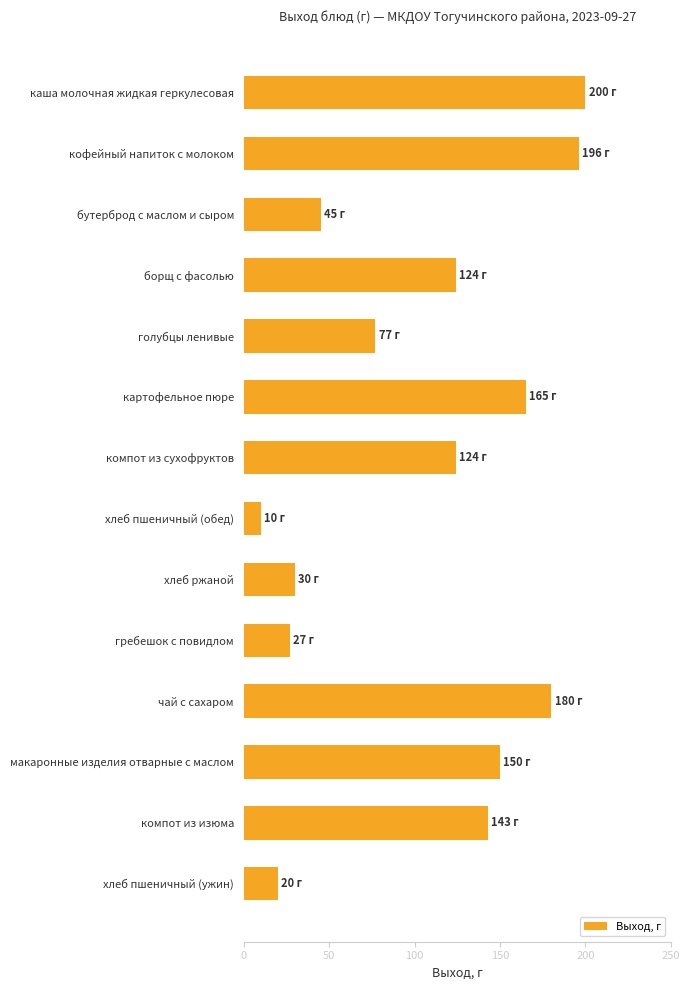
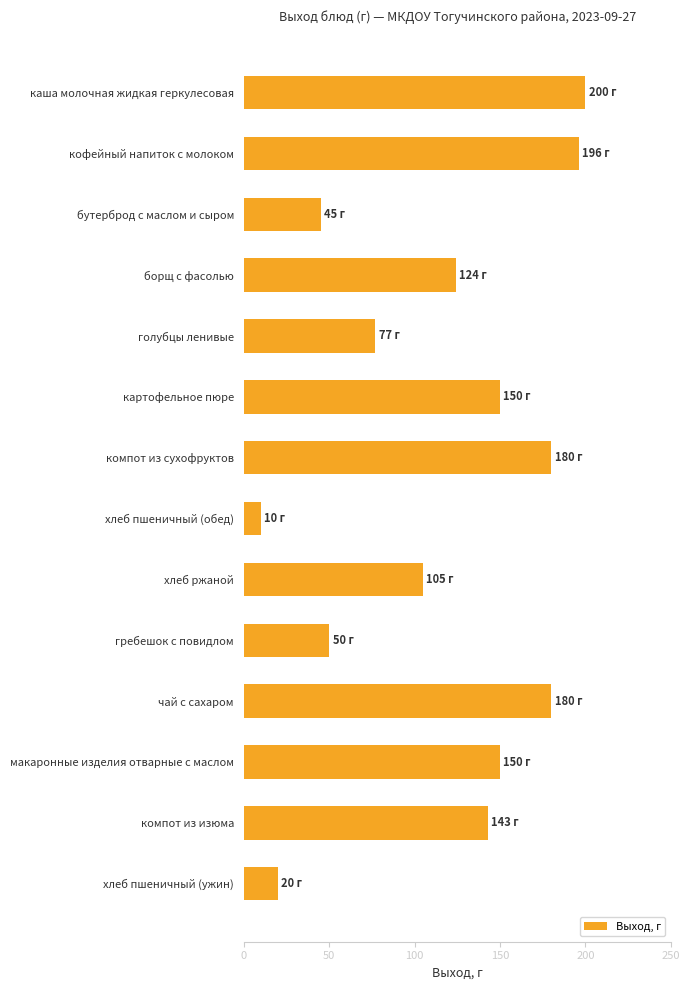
  {
    "каша молочная жидкая геркулесовая": 200,
    "кофейный напиток с молоком": 196,
    "бутерброд с маслом и сыром": 45,
    "борщ с фасолью": 124,
    "голубцы ленивые": 77,
-   "картофельное пюре": 165,
-   "компот из сухофруктов": 124,
+   "картофельное пюре": 150,
+   "компот из сухофруктов": 180,
    "хлеб пшеничный (обед)": 10,
-   "хлеб ржаной": 30,
-   "гребешок с повидлом": 27,
+   "хлеб ржаной": 105,
+   "гребешок с повидлом": 50,
    "чай с сахаром": 180,
    "макаронные изделия отварные с маслом": 150,
    "компот из изюма": 143,
    "хлеб пшеничный (ужин)": 20
  }
